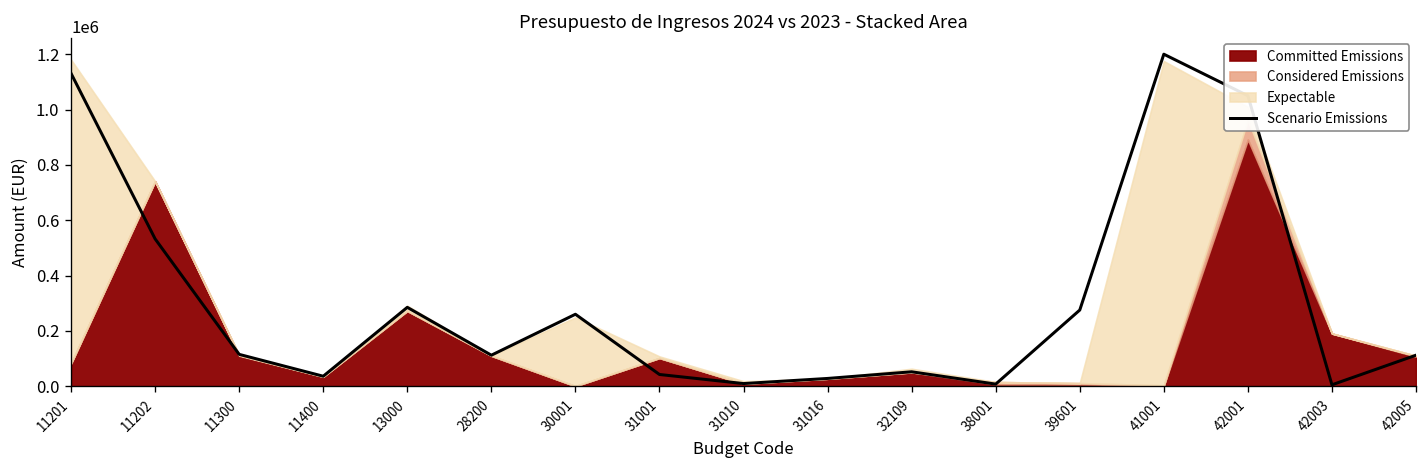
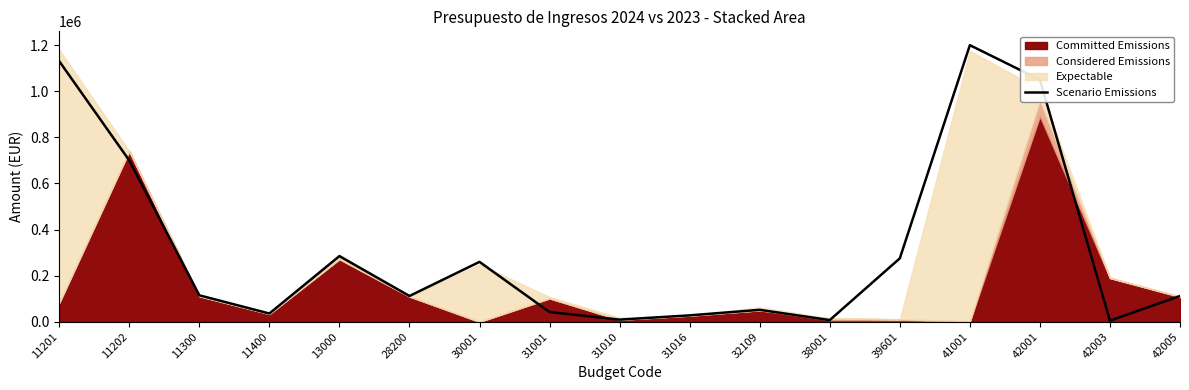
  {
    "Scenario Emissions": {
      "11201": 1130000,
-     "11202": 530000,
+     "11202": 700000,
      "30001": 260000,
      "31001": 40000,
      "39601": 280000,
      "41001": 1200000,
      "42003": 10000
    },
    "Committed Emissions": {
      "42001": 890000
    },
    "Expectable": {
      "11201": 1100000,
      "30001": 250000,
      "41001": 1170000
    }
  }
